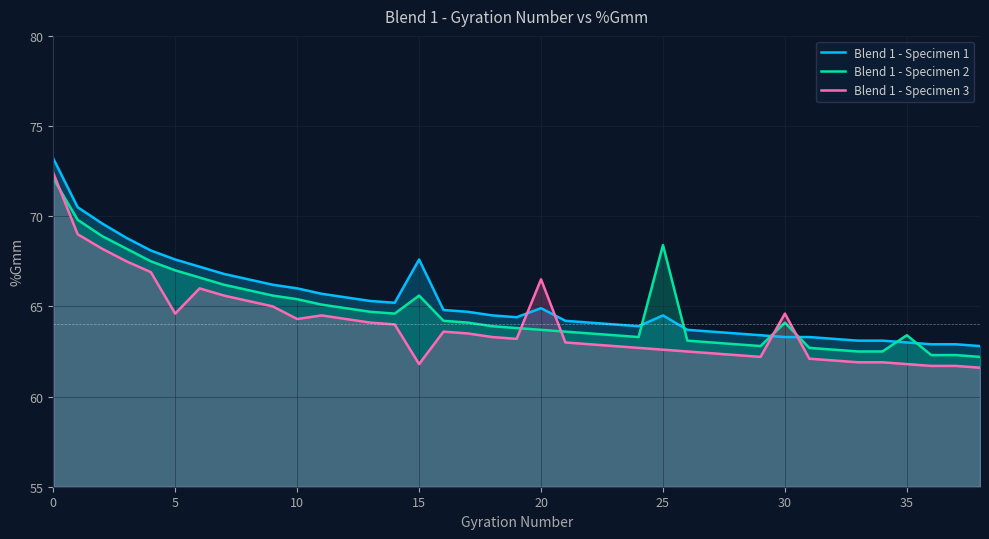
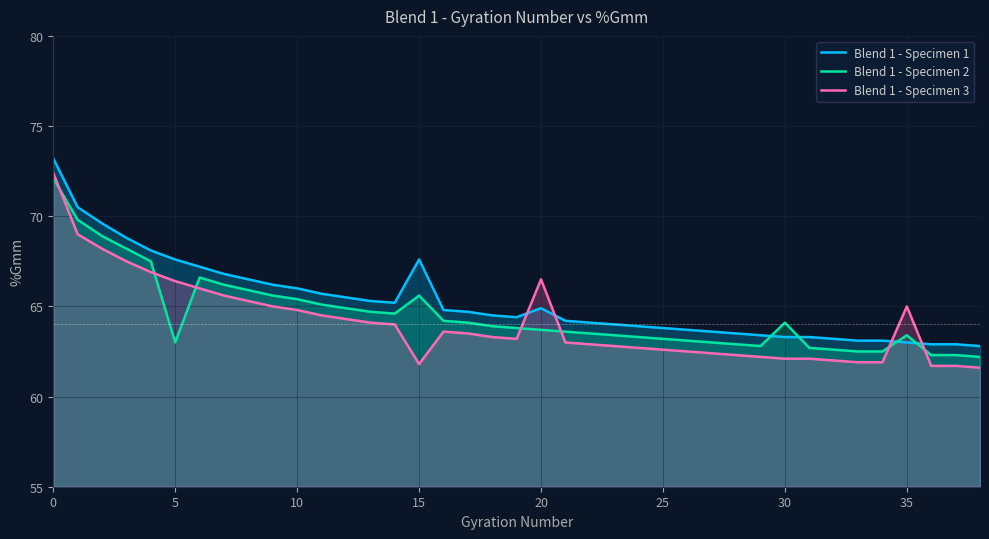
  {
    "Blend 1 - Specimen 1": {
      "0": 73.2,
      "5": 67.6,
      "10": 66.0,
      "15": 67.6,
      "20": 64.9,
-     "25": 64.5,
+     "25": 63.8,
      "30": 63.3,
      "35": 63.0
    },
    "Blend 1 - Specimen 2": {
      "0": 72.1,
-     "5": 67,
+     "5": 63,
      "10": 65.4,
      "15": 65.6,
      "20": 63.7,
-     "25": 68.4,
+     "25": 63.2,
      "30": 64.1,
      "35": 63.4
    },
    "Blend 1 - Specimen 3": {
      "0": 72.4,
-     "5": 64.6,
-     "10": 64.3,
+     "5": 66.4,
+     "10": 64.8,
      "15": 61.8,
      "20": 66.5,
      "25": 62.6,
-     "30": 64.6,
-     "35": 61.8
+     "30": 62.1,
+     "35": 65.0
    }
  }
